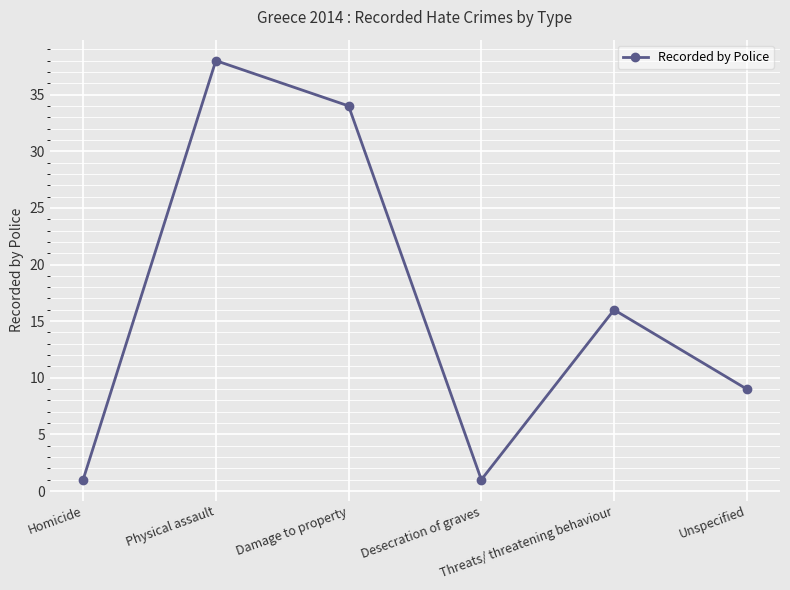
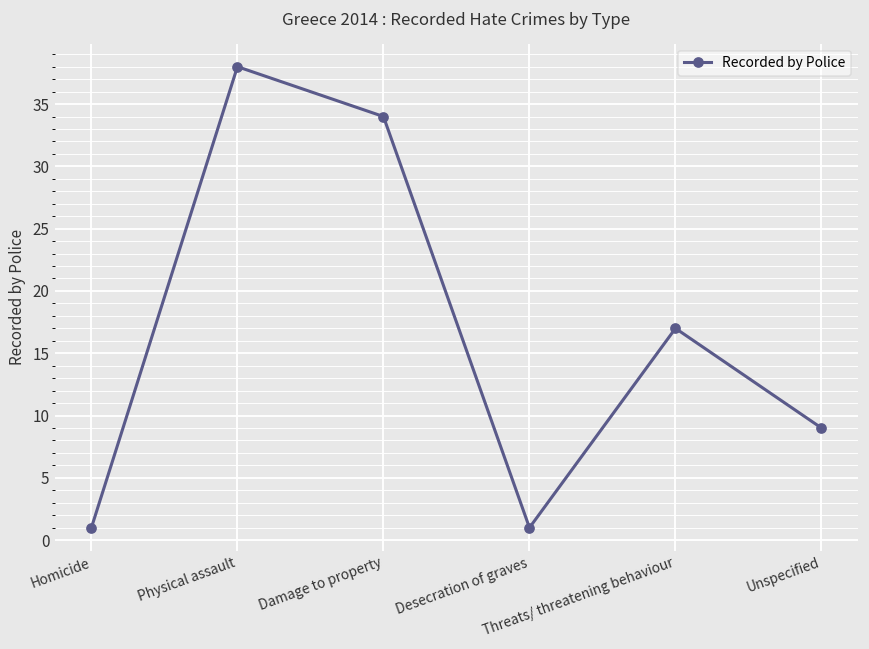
  {
    "Homicide": 1,
    "Physical assault": 38,
    "Damage to property": 34,
    "Desecration of graves": 1,
-   "Threats/ threatening behaviour": 16,
+   "Threats/ threatening behaviour": 17,
    "Unspecified": 9
  }
